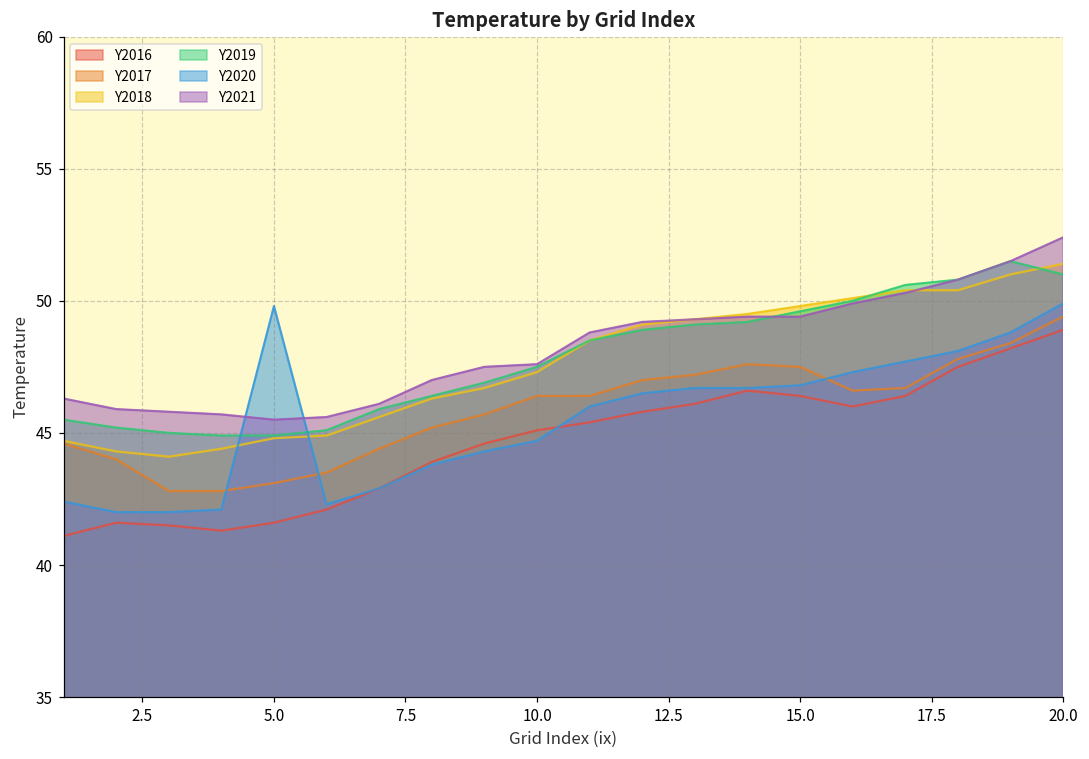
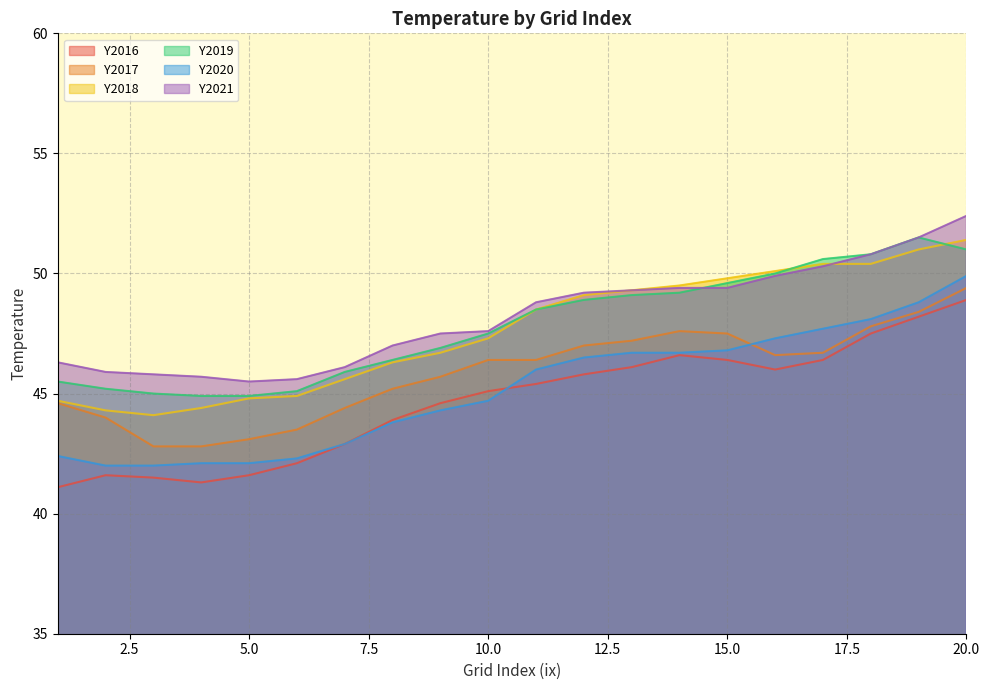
  {
    "Y2019": {
      "15.0": 49.6,
      "20.0": 51.0
    },
    "Y2020": {
-     "5.0": 49.8,
+     "5.0": 42.1,
      "10.0": 44.7,
      "15.0": 46.8,
      "20.0": 49.9
    },
    "Y2021": {
      "5.0": 45.5,
      "15.0": 49.4,
      "20.0": 52.4
    }
  }
